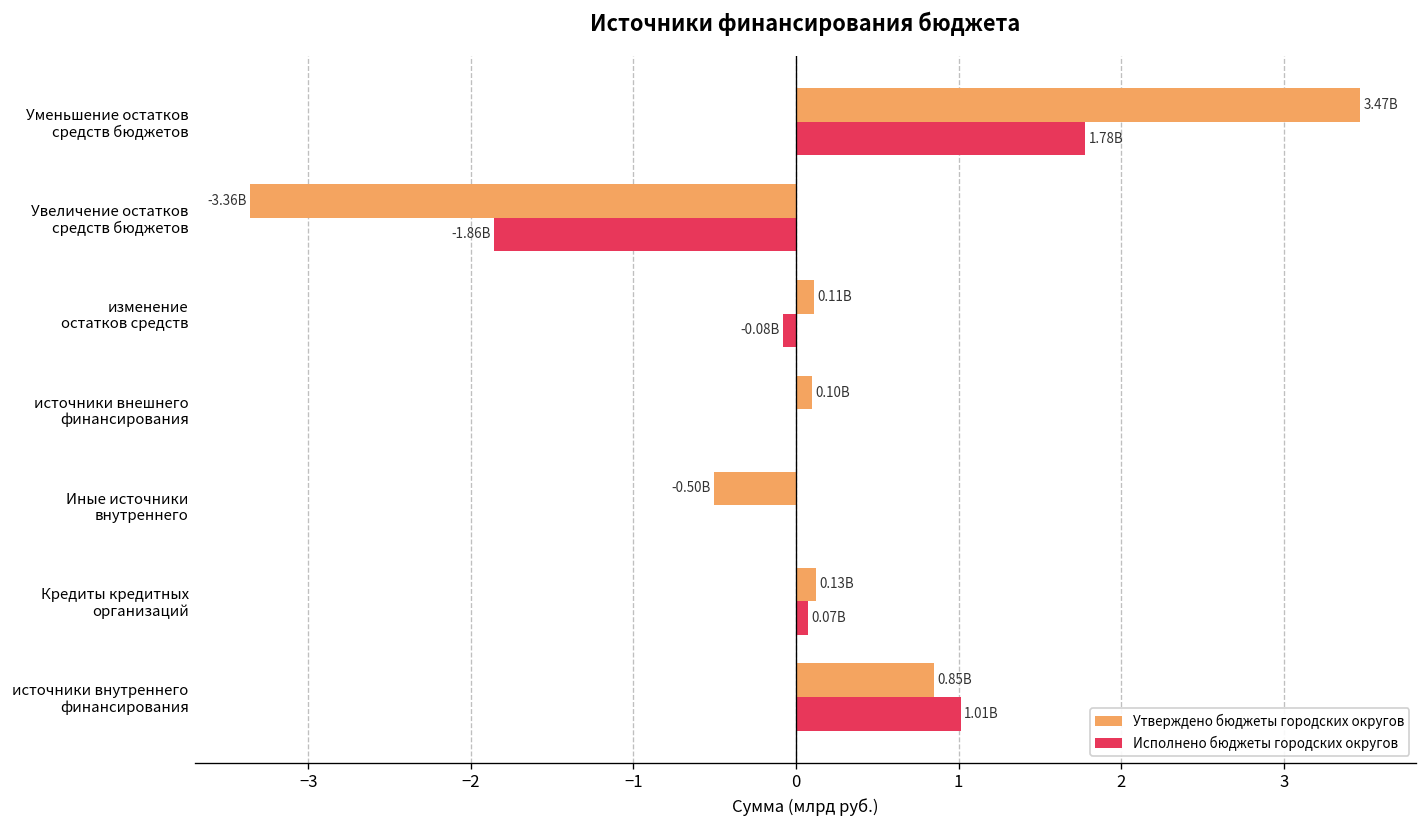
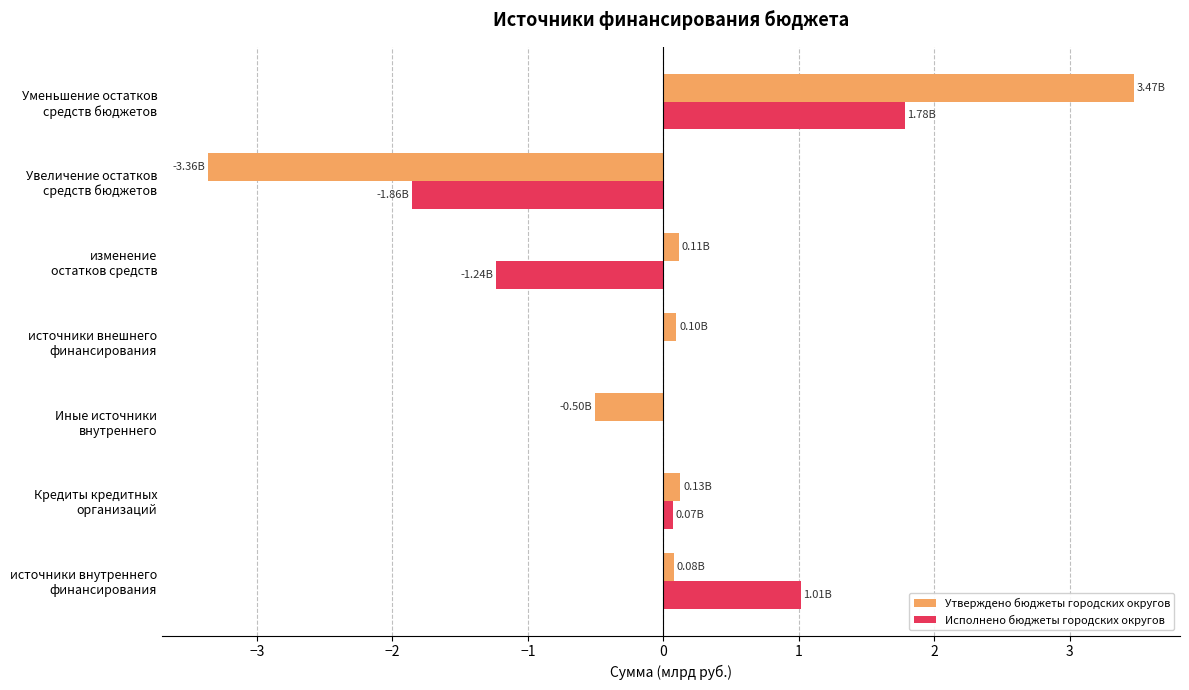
  {
    "Утверждено бюджеты городских округов": {
      "Уменьшение остатков средств бюджетов": "3.47B",
      "Увеличение остатков средств бюджетов": "-3.36B",
      "изменение остатков средств": "0.11B",
      "источники внешнего финансирования": "0.10B",
      "Иные источники внутреннего": "-0.50B",
      "Кредиты кредитных организаций": "0.13B",
-     "источники внутреннего финансирования": "0.85B"
+     "источники внутреннего финансирования": "0.08B"
    },
    "Исполнено бюджеты городских округов": {
      "Уменьшение остатков средств бюджетов": "1.78B",
      "Увеличение остатков средств бюджетов": "-1.86B",
-     "изменение остатков средств": "-0.08B",
+     "изменение остатков средств": "-1.24B",
      "Кредиты кредитных организаций": "0.07B",
      "источники внутреннего финансирования": "1.01B"
    }
  }
